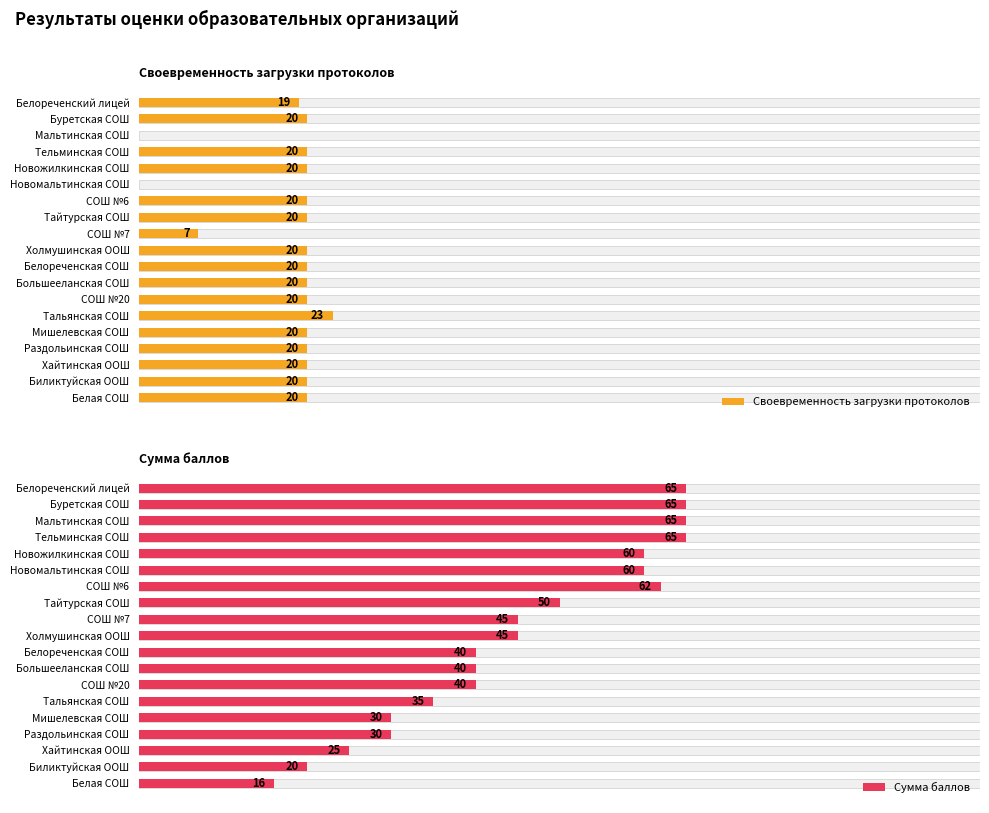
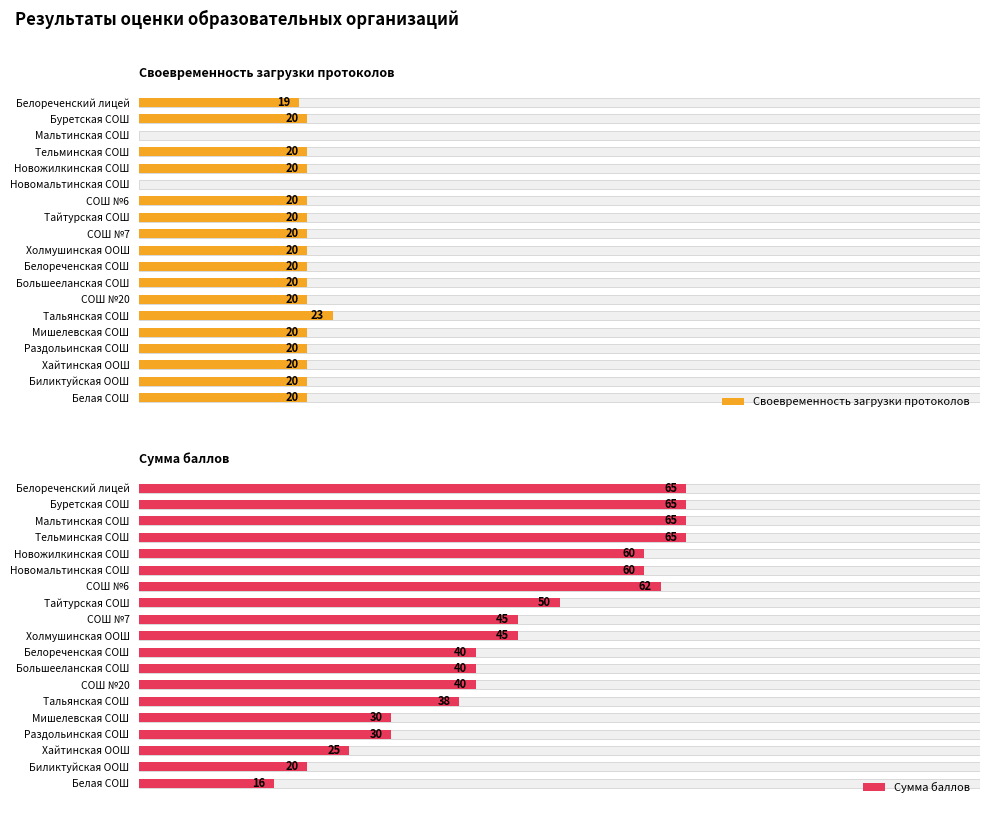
  {
    "Своевременность загрузки протоколов": {
      "Своевременность загрузки протоколов": {
-       "СОШ №7": 7
+       "СОШ №7": 20
      }
    },
    "Сумма баллов": {
      "Сумма баллов": {
-       "Тальянская СОШ": 35
+       "Тальянская СОШ": 38
      }
    }
  }
